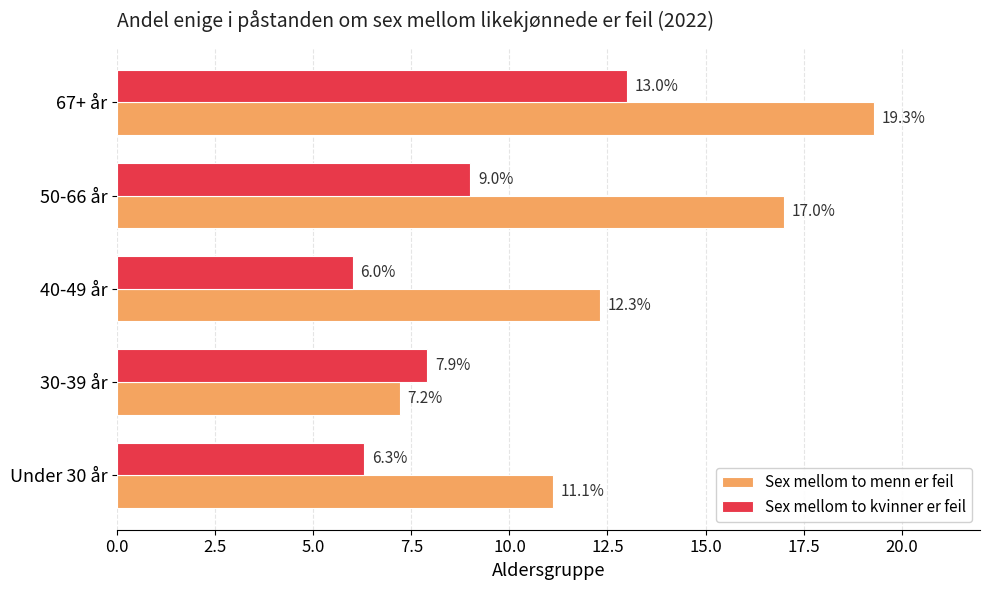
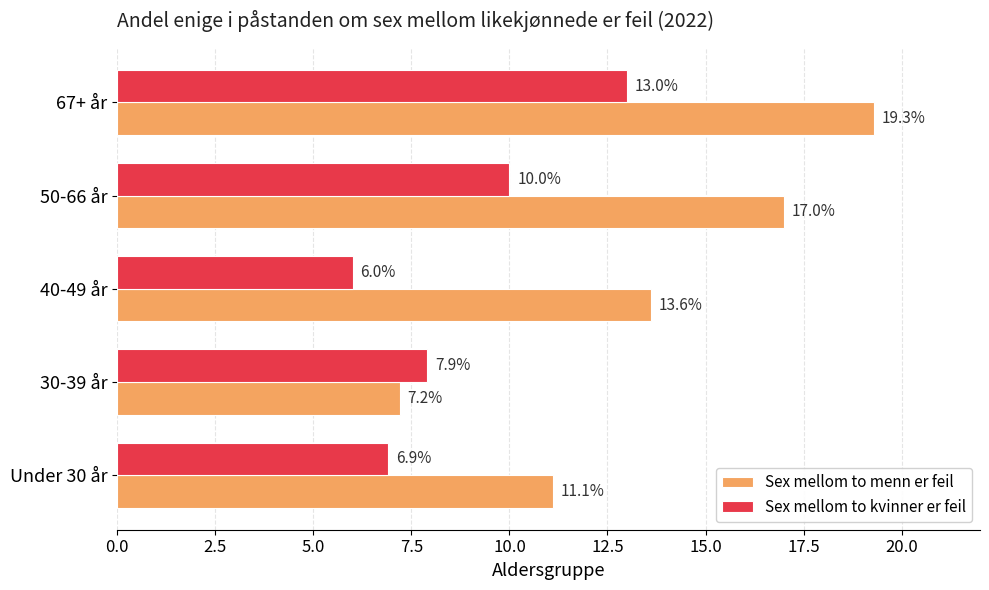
  {
    "Sex mellom to menn er feil": {
      "67+ år": "19.3%",
      "50-66 år": "17.0%",
-     "40-49 år": "12.3%",
+     "40-49 år": "13.6%",
      "30-39 år": "7.2%",
      "Under 30 år": "11.1%"
    },
    "Sex mellom to kvinner er feil": {
      "67+ år": "13.0%",
-     "50-66 år": "9.0%",
+     "50-66 år": "10.0%",
      "40-49 år": "6.0%",
      "30-39 år": "7.9%",
-     "Under 30 år": "6.3%"
+     "Under 30 år": "6.9%"
    }
  }
